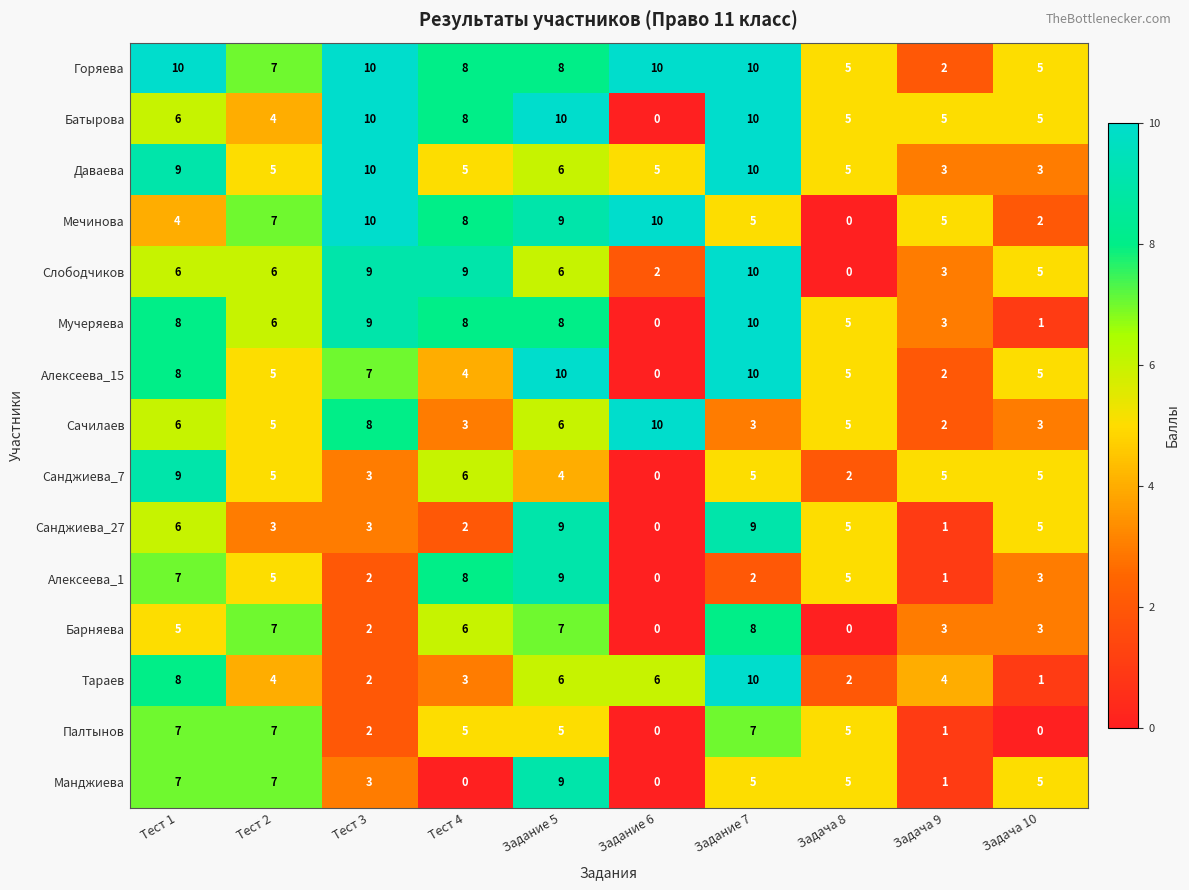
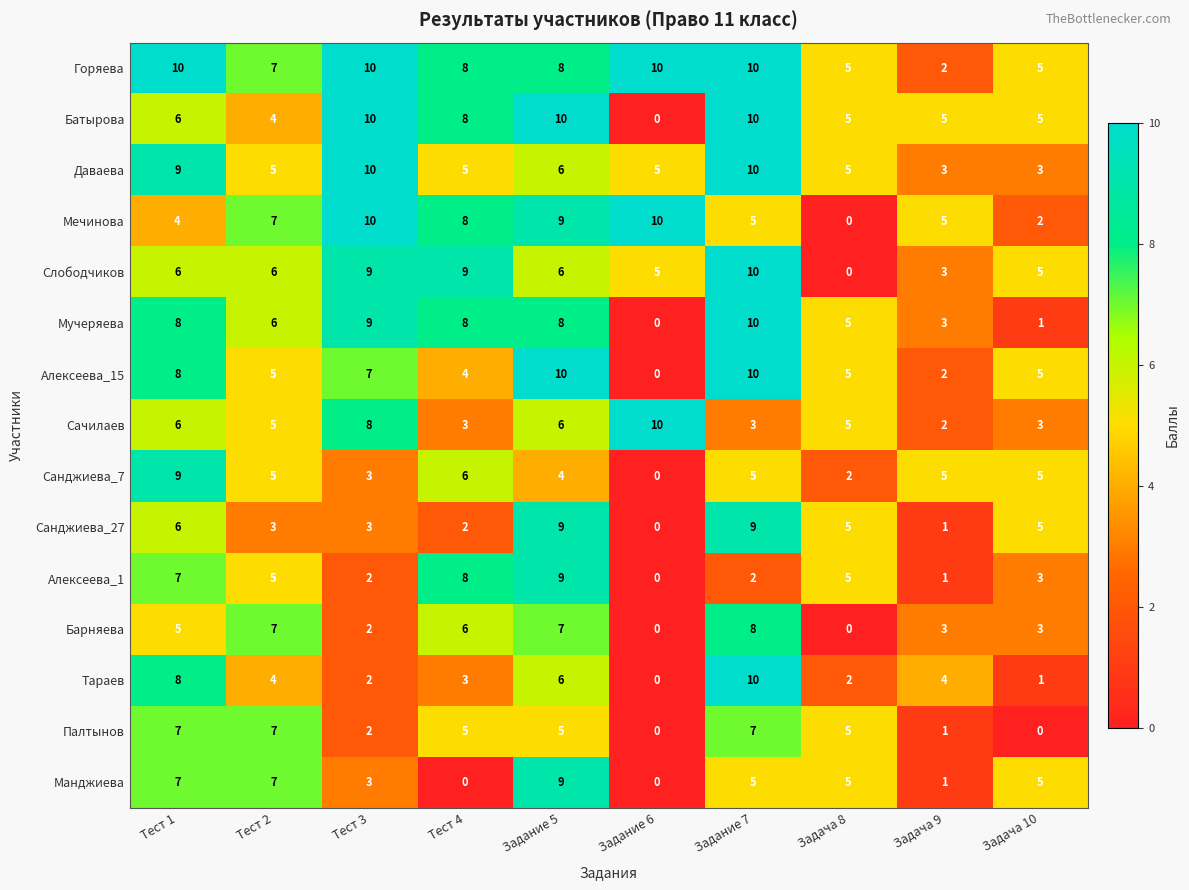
  {
    "Горяева": {
      "Тест 1": 10,
      "Тест 2": 7,
      "Тест 3": 10,
      "Тест 4": 8,
      "Задание 5": 8,
      "Задание 6": 10,
      "Задание 7": 10,
      "Задача 8": 5,
      "Задача 9": 2,
      "Задача 10": 5
    },
    "Батырова": {
      "Тест 1": 6,
      "Тест 2": 4,
      "Тест 3": 10,
      "Тест 4": 8,
      "Задание 5": 10,
      "Задание 6": 0,
      "Задание 7": 10,
      "Задача 8": 5,
      "Задача 9": 5,
      "Задача 10": 5
    },
    "Даваева": {
      "Тест 1": 9,
      "Тест 2": 5,
      "Тест 3": 10,
      "Тест 4": 5,
      "Задание 5": 6,
      "Задание 6": 5,
      "Задание 7": 10,
      "Задача 8": 5,
      "Задача 9": 3,
      "Задача 10": 3
    },
    "Мечинова": {
      "Тест 1": 4,
      "Тест 2": 7,
      "Тест 3": 10,
      "Тест 4": 8,
      "Задание 5": 9,
      "Задание 6": 10,
      "Задание 7": 5,
      "Задача 8": 0,
      "Задача 9": 5,
      "Задача 10": 2
    },
    "Слободчиков": {
      "Тест 1": 6,
      "Тест 2": 6,
      "Тест 3": 9,
      "Тест 4": 9,
      "Задание 5": 6,
-     "Задание 6": 2,
+     "Задание 6": 5,
      "Задание 7": 10,
      "Задача 8": 0,
      "Задача 9": 3,
      "Задача 10": 5
    },
    "Мучеряева": {
      "Тест 1": 8,
      "Тест 2": 6,
      "Тест 3": 9,
      "Тест 4": 8,
      "Задание 5": 8,
      "Задание 6": 0,
      "Задание 7": 10,
      "Задача 8": 5,
      "Задача 9": 3,
      "Задача 10": 1
    },
    "Алексеева_15": {
      "Тест 1": 8,
      "Тест 2": 5,
      "Тест 3": 7,
      "Тест 4": 4,
      "Задание 5": 10,
      "Задание 6": 0,
      "Задание 7": 10,
      "Задача 8": 5,
      "Задача 9": 2,
      "Задача 10": 5
    },
    "Сачилаев": {
      "Тест 1": 6,
      "Тест 2": 5,
      "Тест 3": 8,
      "Тест 4": 3,
      "Задание 5": 6,
      "Задание 6": 10,
      "Задание 7": 3,
      "Задача 8": 5,
      "Задача 9": 2,
      "Задача 10": 3
    },
    "Санджиева_7": {
      "Тест 1": 9,
      "Тест 2": 5,
      "Тест 3": 3,
      "Тест 4": 6,
      "Задание 5": 4,
      "Задание 6": 0,
      "Задание 7": 5,
      "Задача 8": 2,
      "Задача 9": 5,
      "Задача 10": 5
    },
    "Санджиева_27": {
      "Тест 1": 6,
      "Тест 2": 3,
      "Тест 3": 3,
      "Тест 4": 2,
      "Задание 5": 9,
      "Задание 6": 0,
      "Задание 7": 9,
      "Задача 8": 5,
      "Задача 9": 1,
      "Задача 10": 5
    },
    "Алексеева_1": {
      "Тест 1": 7,
      "Тест 2": 5,
      "Тест 3": 2,
      "Тест 4": 8,
      "Задание 5": 9,
      "Задание 6": 0,
      "Задание 7": 2,
      "Задача 8": 5,
      "Задача 9": 1,
      "Задача 10": 3
    },
    "Барняева": {
      "Тест 1": 5,
      "Тест 2": 7,
      "Тест 3": 2,
      "Тест 4": 6,
      "Задание 5": 7,
      "Задание 6": 0,
      "Задание 7": 8,
      "Задача 8": 0,
      "Задача 9": 3,
      "Задача 10": 3
    },
    "Тараев": {
      "Тест 1": 8,
      "Тест 2": 4,
      "Тест 3": 2,
      "Тест 4": 3,
      "Задание 5": 6,
-     "Задание 6": 6,
+     "Задание 6": 0,
      "Задание 7": 10,
      "Задача 8": 2,
      "Задача 9": 4,
      "Задача 10": 1
    },
    "Палтынов": {
      "Тест 1": 7,
      "Тест 2": 7,
      "Тест 3": 2,
      "Тест 4": 5,
      "Задание 5": 5,
      "Задание 6": 0,
      "Задание 7": 7,
      "Задача 8": 5,
      "Задача 9": 1,
      "Задача 10": 0
    },
    "Манджиева": {
      "Тест 1": 7,
      "Тест 2": 7,
      "Тест 3": 3,
      "Тест 4": 0,
      "Задание 5": 9,
      "Задание 6": 0,
      "Задание 7": 5,
      "Задача 8": 5,
      "Задача 9": 1,
      "Задача 10": 5
    }
  }
